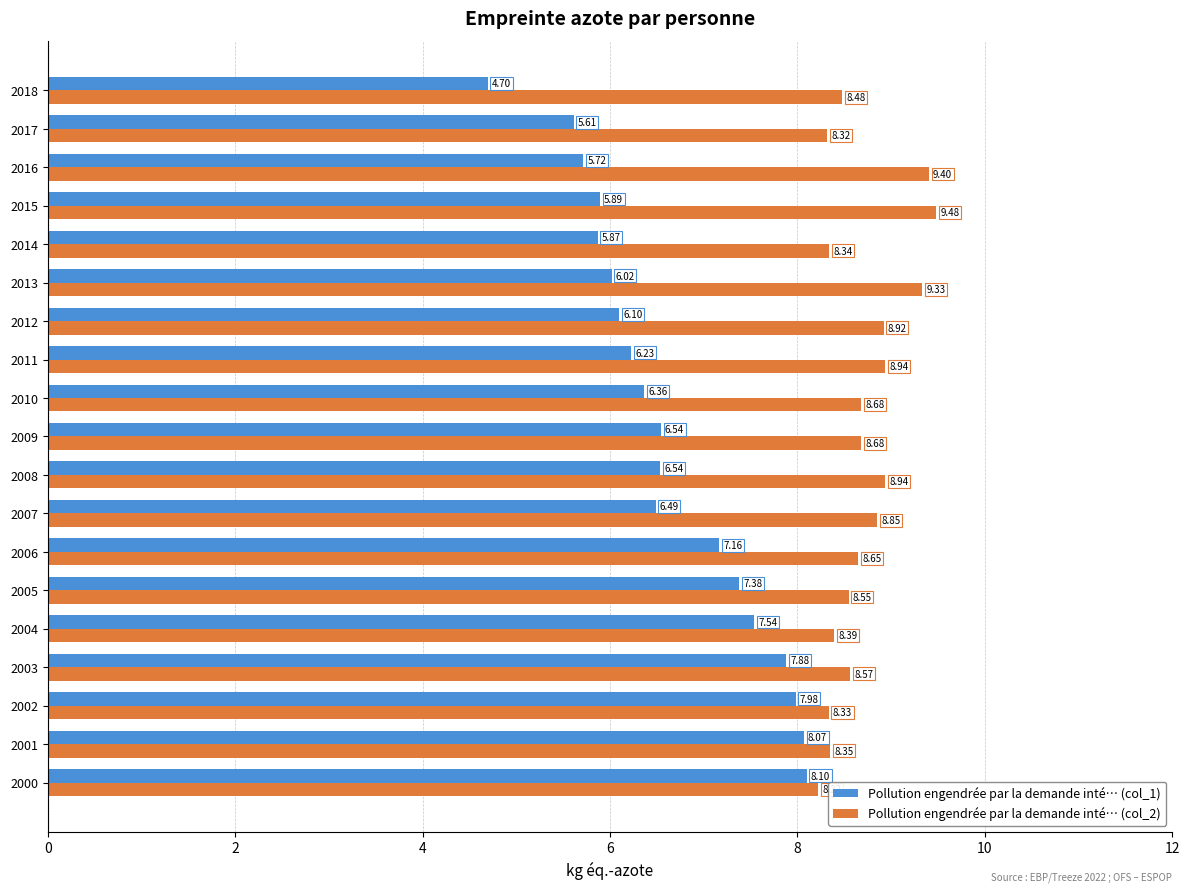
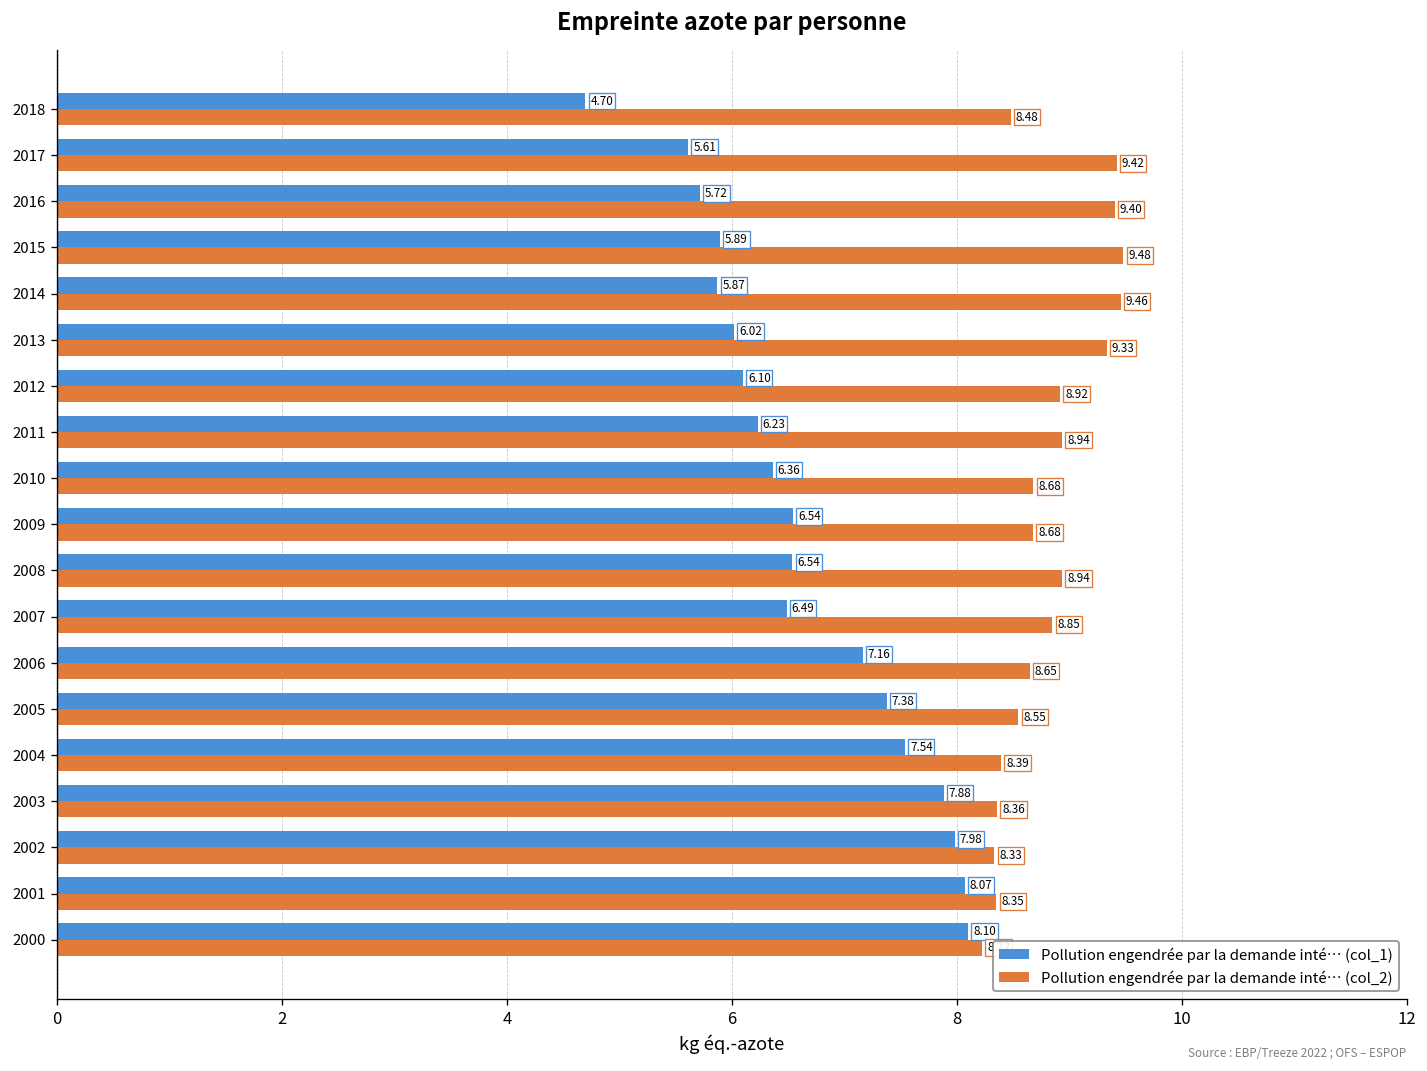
  {
    "Pollution engendrée par la demande inté… (col_2)": {
-     "2017": 8.32,
-     "2014": 8.34,
-     "2003": 8.57
+     "2017": 9.42,
+     "2014": 9.46,
+     "2003": 8.36
    }
  }
